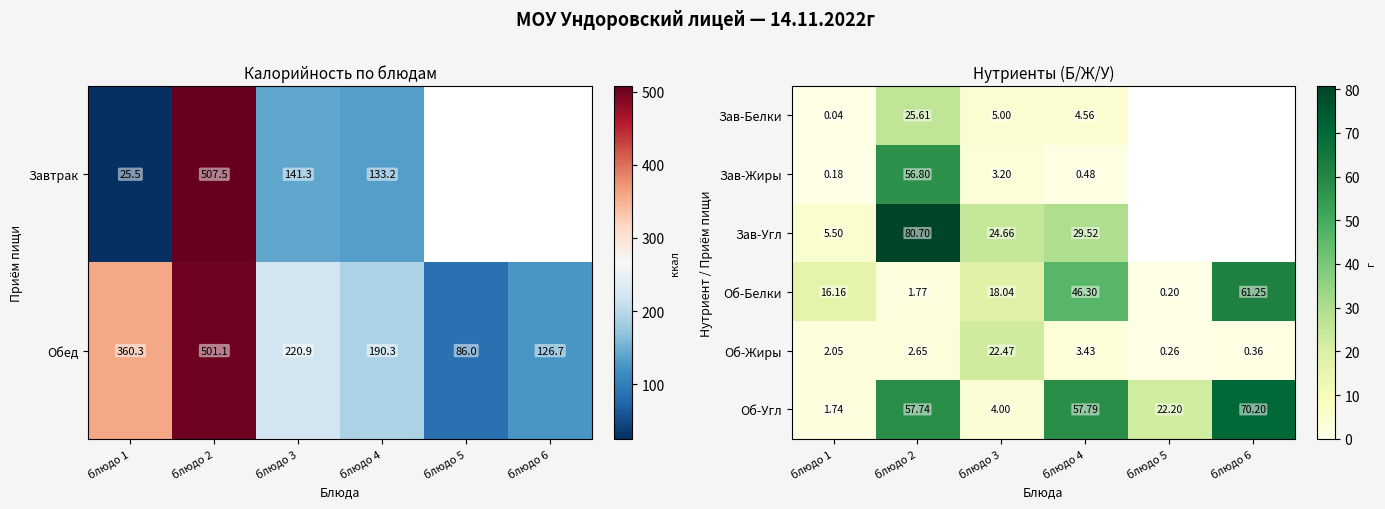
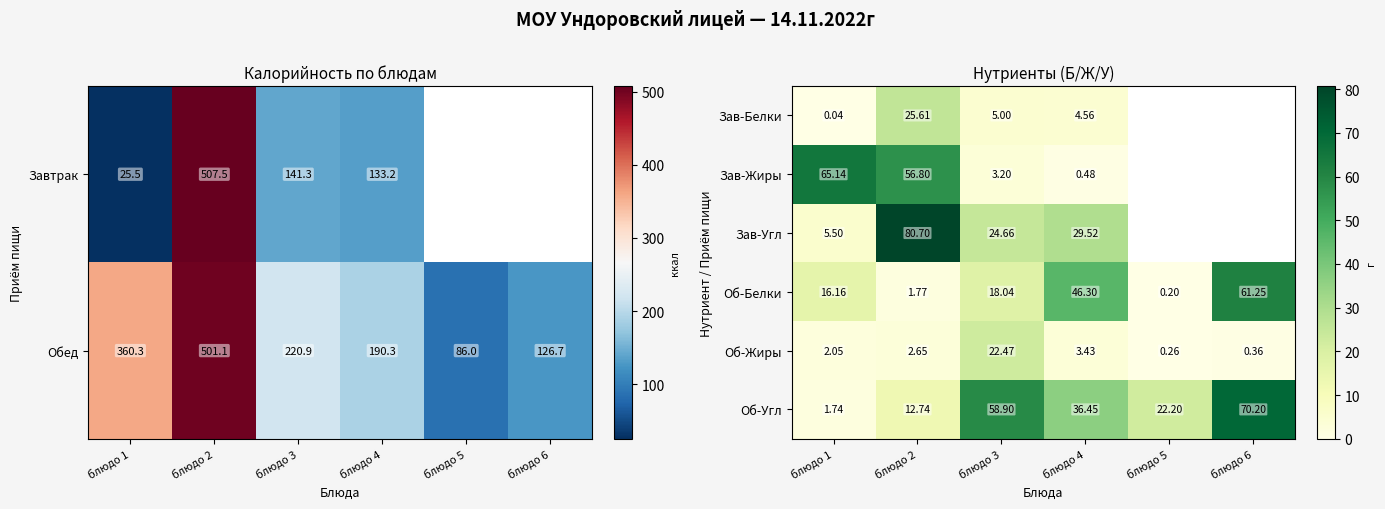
  {
    "Нутриенты (Б/Ж/У)": {
      "Зав-Жиры": {
-       "блюдо 1": 0.18
+       "блюдо 1": 65.14
      },
      "Об-Угл": {
-       "блюдо 2": 57.74,
-       "блюдо 3": 4.00,
-       "блюдо 4": 57.79
+       "блюдо 2": 12.74,
+       "блюдо 3": 58.90,
+       "блюдо 4": 36.45
      }
    }
  }
